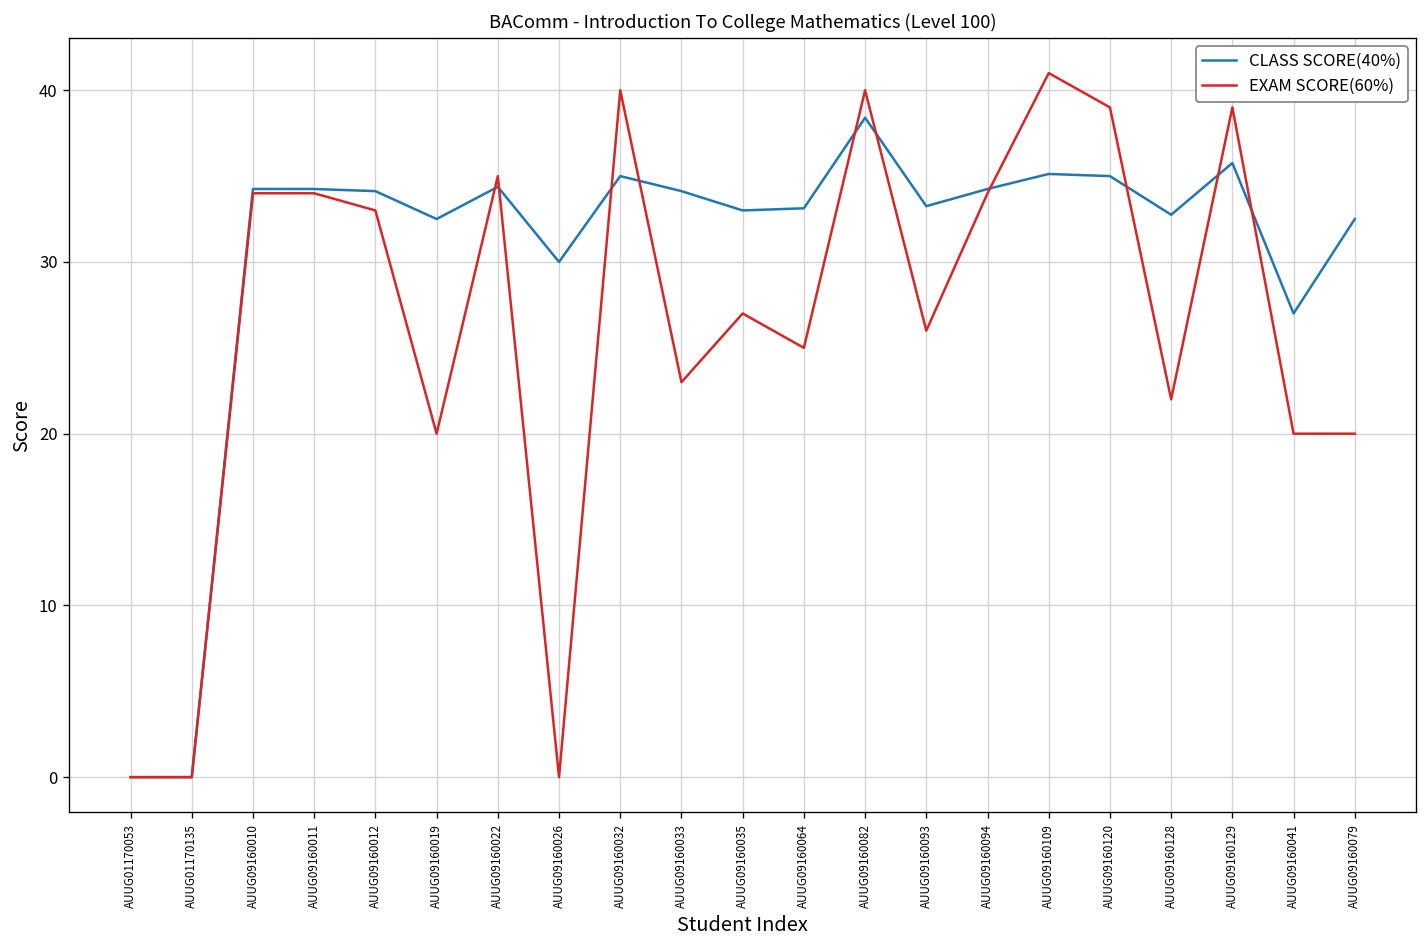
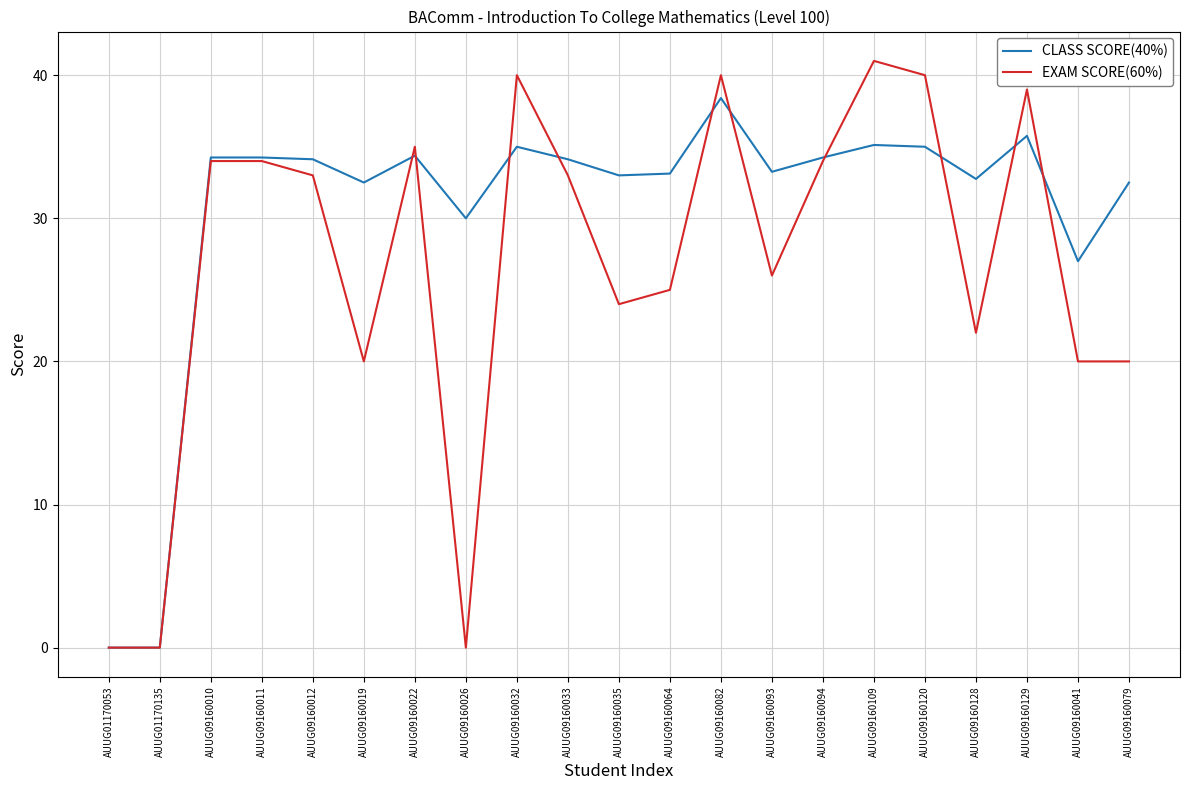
  {
    "CLASS SCORE(40%)": {
      "AUUG09160010": 34.3,
      "AUUG09160011": 34.3,
      "AUUG09160012": 34,
      "AUUG09160019": 32.5,
      "AUUG09160022": 34.4,
      "AUUG09160026": 30,
      "AUUG09160032": 35,
      "AUUG09160033": 34,
      "AUUG09160035": 33,
      "AUUG09160064": 33,
      "AUUG09160082": 38.4,
      "AUUG09160093": 33.3,
      "AUUG09160094": 34.3,
      "AUUG09160109": 35,
      "AUUG09160120": 35,
      "AUUG09160128": 32.8,
      "AUUG09160129": 35.8,
      "AUUG09160041": 27,
      "AUUG09160079": 32.5
    },
    "EXAM SCORE(60%)": {
      "AUUG09160010": 34,
      "AUUG09160011": 34,
      "AUUG09160012": 33,
      "AUUG09160019": 20,
      "AUUG09160022": 35,
      "AUUG09160026": 0,
      "AUUG09160032": 40,
-     "AUUG09160033": 23,
-     "AUUG09160035": 27,
+     "AUUG09160033": 33,
+     "AUUG09160035": 24,
      "AUUG09160064": 25,
      "AUUG09160082": 40,
      "AUUG09160093": 26,
      "AUUG09160094": 34,
      "AUUG09160109": 41,
-     "AUUG09160120": 39,
+     "AUUG09160120": 40,
      "AUUG09160128": 22,
      "AUUG09160129": 39,
      "AUUG09160041": 20,
      "AUUG09160079": 20
    }
  }
